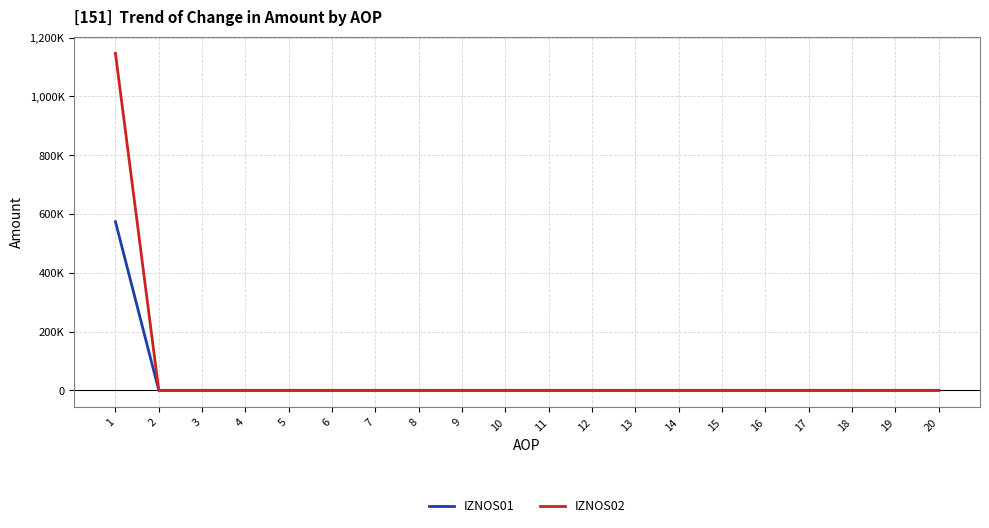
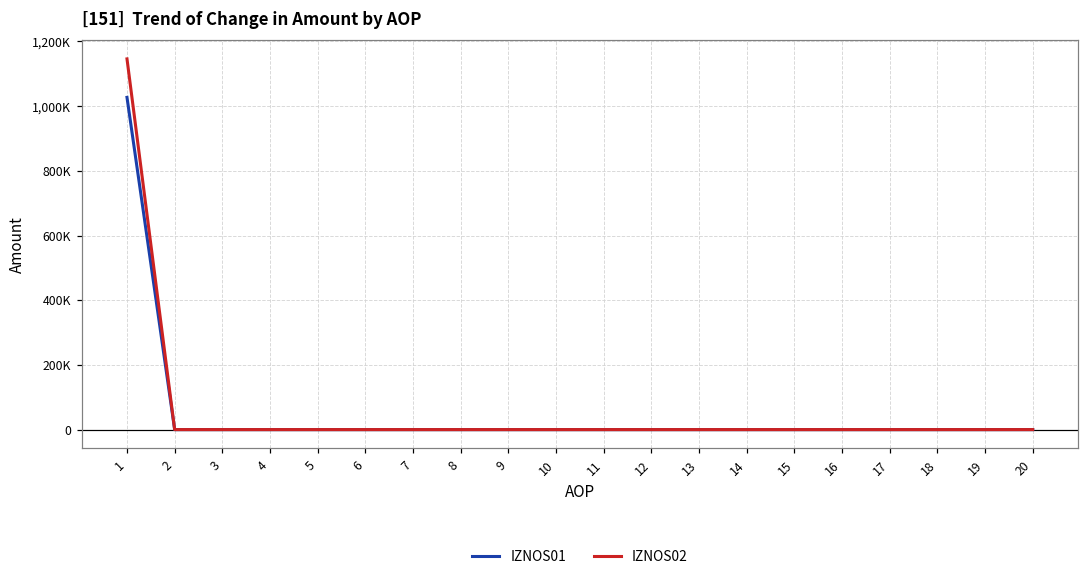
  {
    "IZNOS01": {
-     "1": "570,000"
+     "1": "1,030,000"
    },
    "IZNOS02": {
      "1": "1,150,000"
    }
  }
